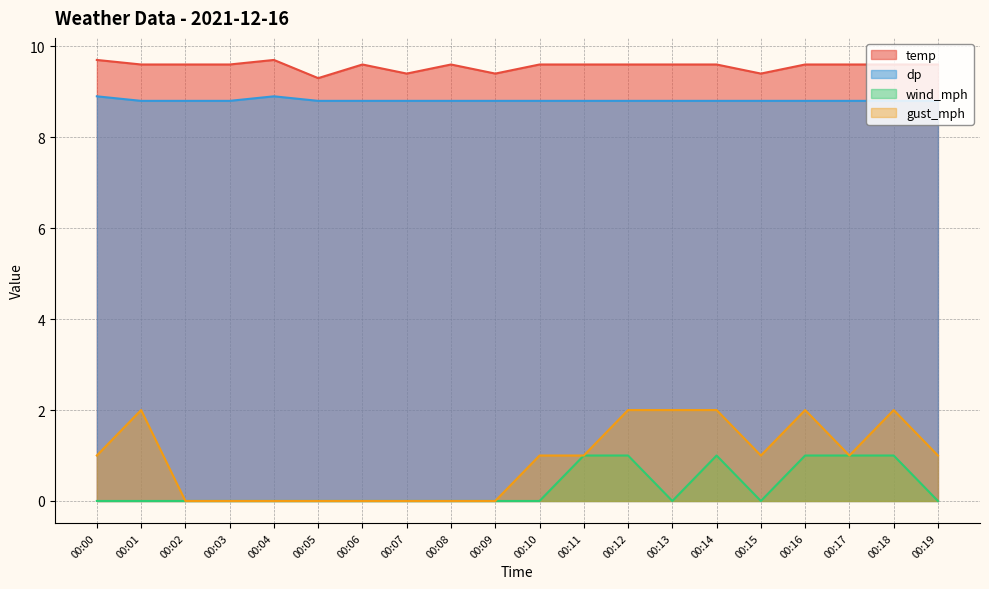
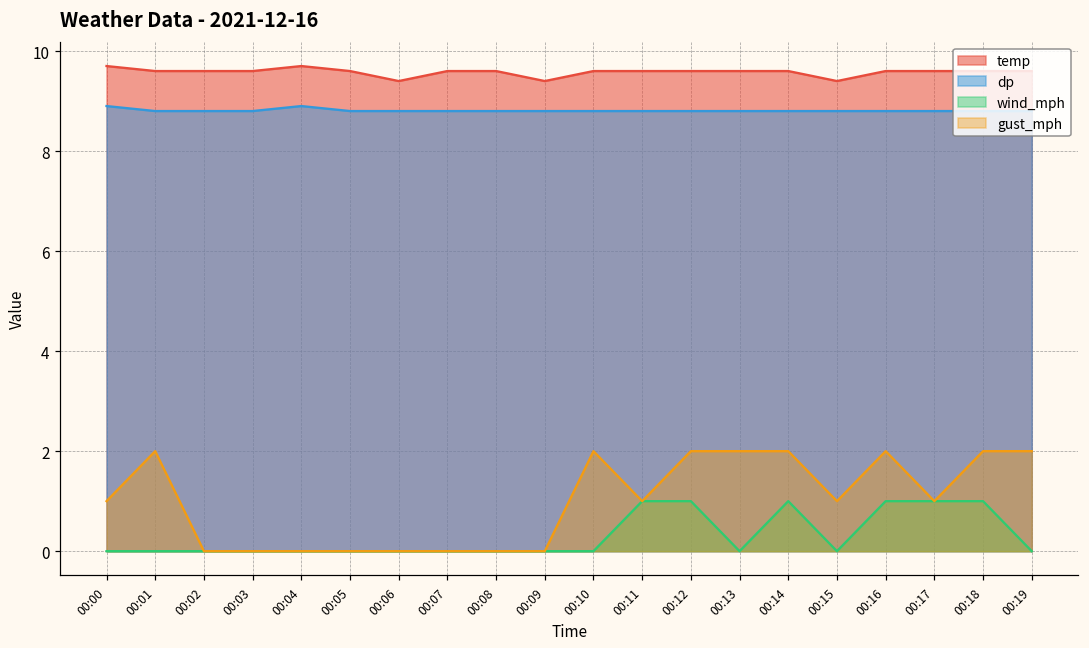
  {
    "temp": {
      "00:00": 9.7,
      "00:01": 9.6,
      "00:02": 9.6,
      "00:03": 9.6,
      "00:04": 9.7,
-     "00:05": 9.3,
-     "00:06": 9.6,
-     "00:07": 9.4,
+     "00:05": 9.6,
+     "00:06": 9.4,
+     "00:07": 9.6,
      "00:08": 9.6,
      "00:09": 9.4,
      "00:10": 9.6,
      "00:11": 9.6,
      "00:12": 9.6,
      "00:13": 9.6,
      "00:14": 9.6,
      "00:15": 9.4,
      "00:16": 9.6,
      "00:17": 9.6
    },
    "dp": {
      "00:00": 8.9,
      "00:01": 8.8,
      "00:02": 8.8,
      "00:03": 8.8,
      "00:04": 8.9,
      "00:05": 8.8,
      "00:06": 8.8,
      "00:07": 8.8,
      "00:08": 8.8,
      "00:09": 8.8,
      "00:10": 8.8,
      "00:11": 8.8,
      "00:12": 8.8,
      "00:13": 8.8,
      "00:14": 8.8,
      "00:15": 8.8,
      "00:16": 8.8,
      "00:17": 8.8
    },
    "wind_mph": {
      "00:00": 0.0,
      "00:01": 0.0,
      "00:10": 0.0,
      "00:12": 1.0,
      "00:13": 0.0,
      "00:14": 1.0,
      "00:15": 0.0,
      "00:16": 1.0,
      "00:18": 1.0,
      "00:19": 0.0
    },
    "gust_mph": {
      "00:00": 1,
      "00:01": 2,
-     "00:10": 1,
+     "00:10": 2,
      "00:12": 2,
      "00:13": 2,
      "00:14": 2,
      "00:15": 1,
      "00:16": 2,
      "00:18": 2,
-     "00:19": 1
+     "00:19": 2
    }
  }
